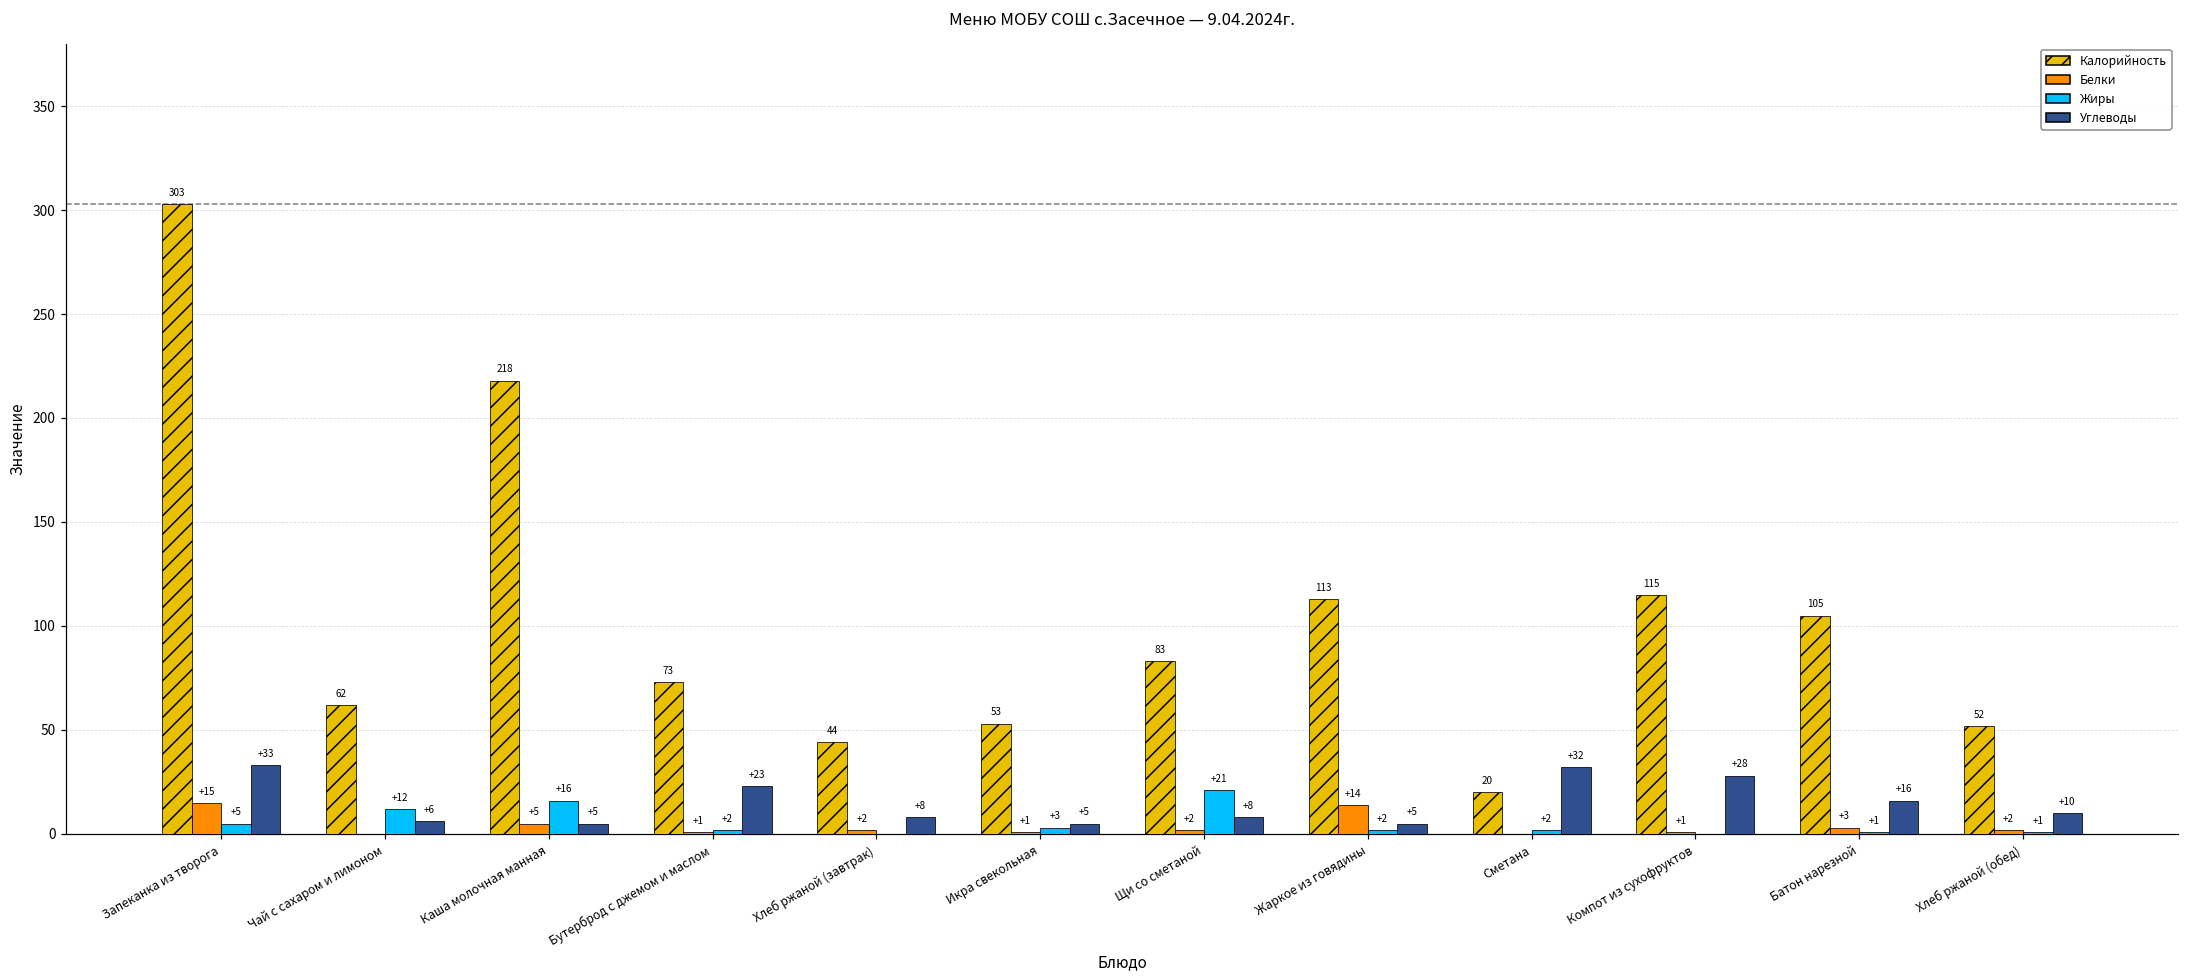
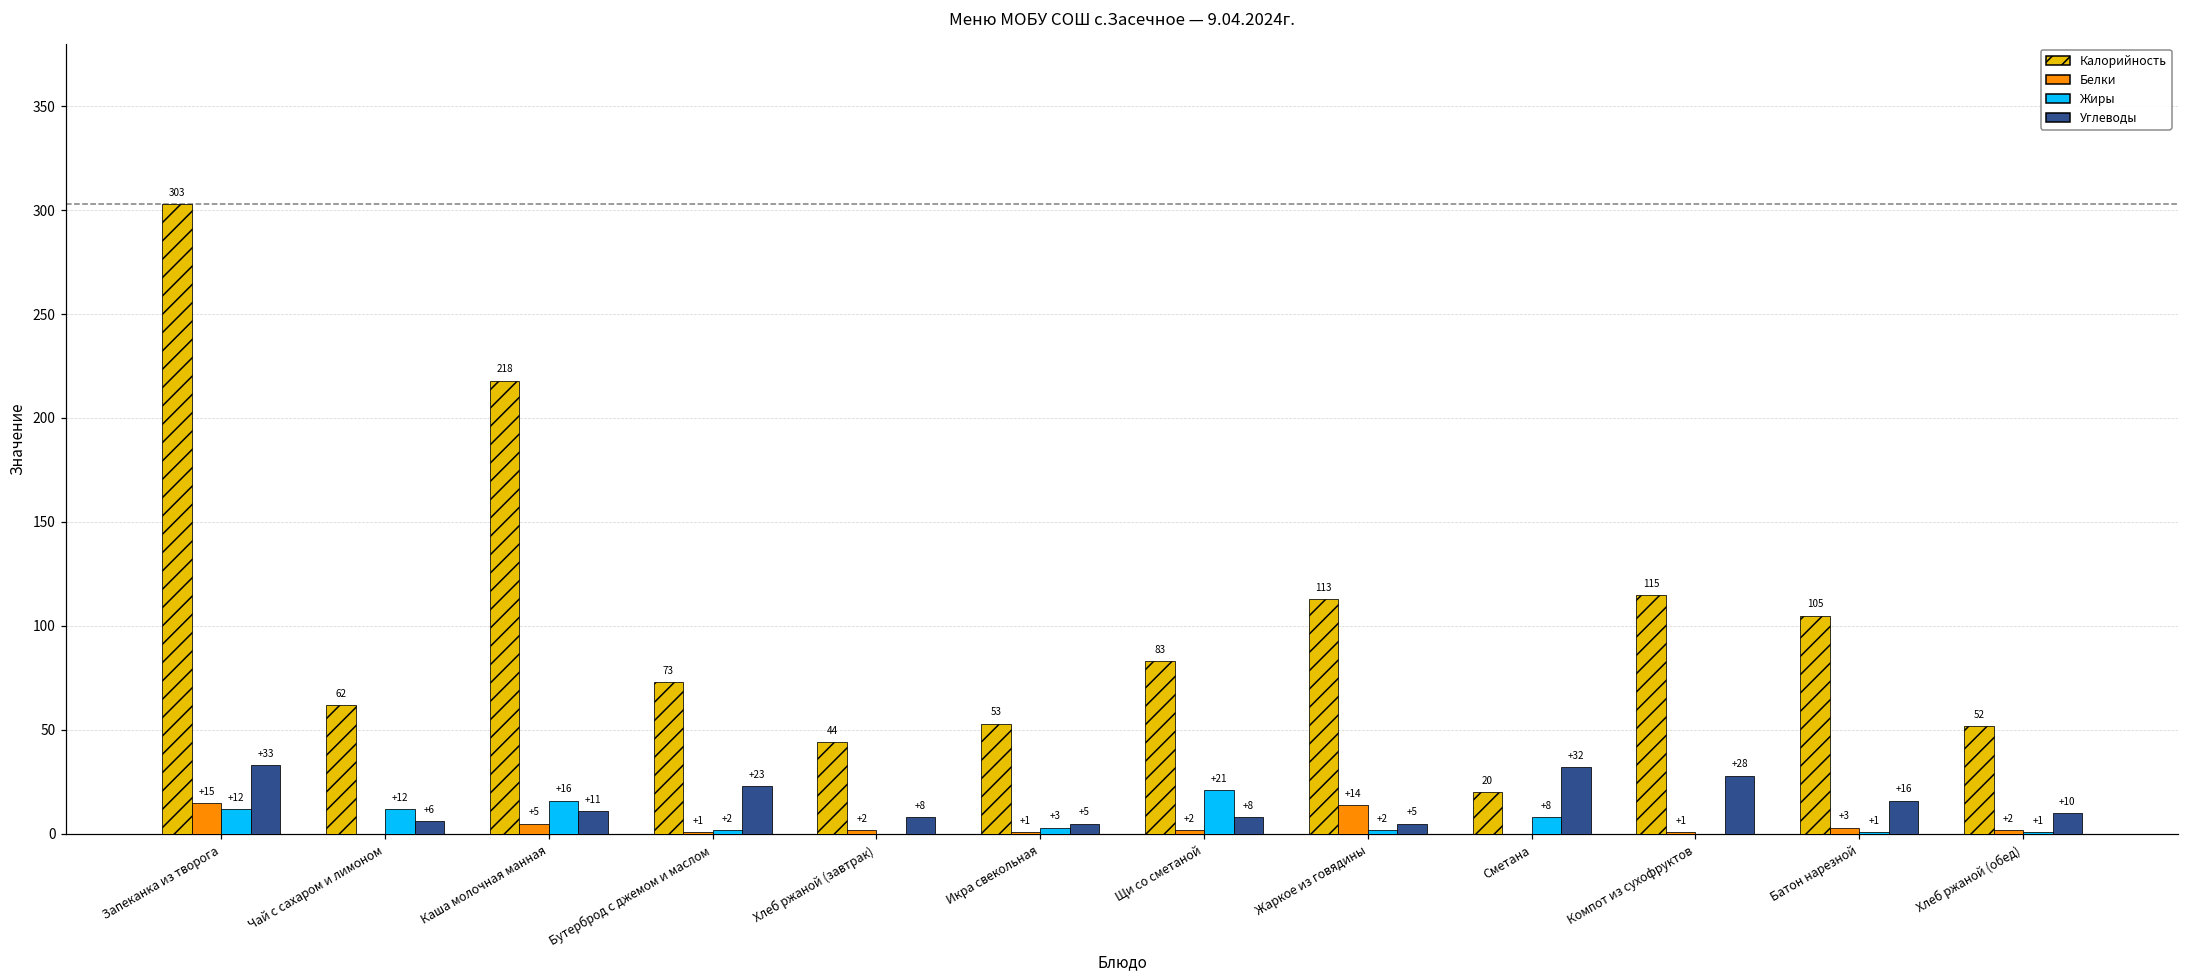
  {
    "Жиры": {
-     "Запеканка из творога": "+5",
+     "Запеканка из творога": "+12",
      "Чай с сахаром и лимоном": "+12",
      "Каша молочная манная": "+16",
      "Бутерброд с джемом и маслом": "+2",
      "Икра свекольная": "+3",
      "Щи со сметаной": "+21",
      "Жаркое из говядины": "+2",
-     "Сметана": "+2",
+     "Сметана": "+8",
      "Батон нарезной": "+1",
      "Хлеб ржаной (обед)": "+1"
    },
    "Углеводы": {
      "Запеканка из творога": "+33",
      "Чай с сахаром и лимоном": "+6",
-     "Каша молочная манная": "+5",
+     "Каша молочная манная": "+11",
      "Бутерброд с джемом и маслом": "+23",
      "Хлеб ржаной (завтрак)": "+8",
      "Икра свекольная": "+5",
      "Щи со сметаной": "+8",
      "Жаркое из говядины": "+5",
      "Сметана": "+32",
      "Компот из сухофруктов": "+28",
      "Батон нарезной": "+16",
      "Хлеб ржаной (обед)": "+10"
    }
  }
